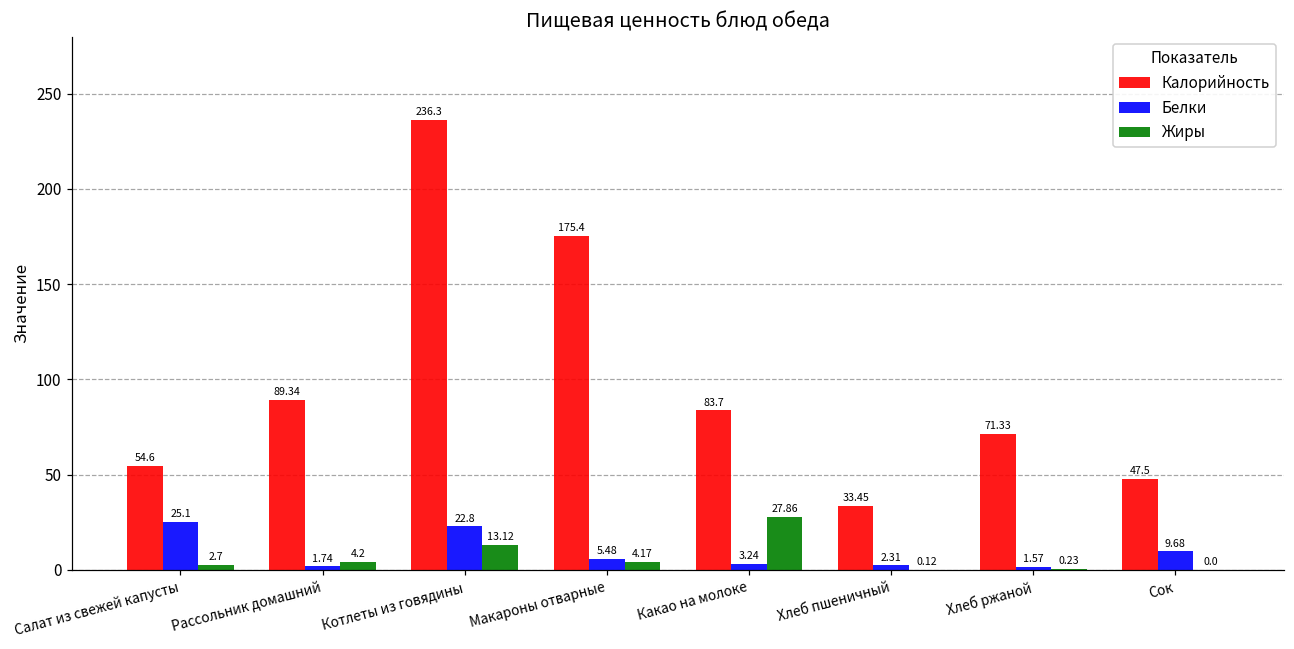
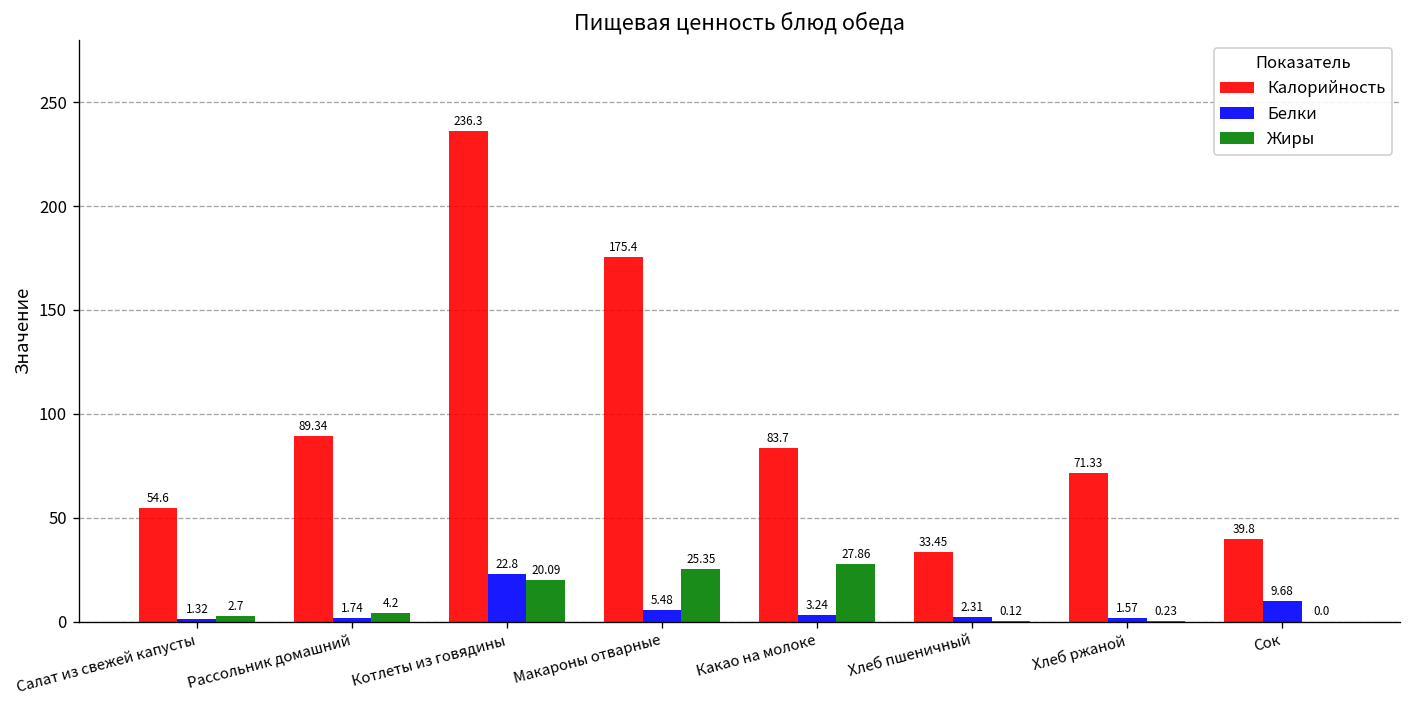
  {
    "Калорийность": {
      "Салат из свежей капусты": 54.6,
      "Рассольник домашний": 89.34,
      "Котлеты из говядины": 236.3,
      "Макароны отварные": 175.4,
      "Какао на молоке": 83.7,
      "Хлеб пшеничный": 33.45,
      "Хлеб ржаной": 71.33,
-     "Сок": 47.5
+     "Сок": 39.8
    },
    "Белки": {
-     "Салат из свежей капусты": 25.1,
+     "Салат из свежей капусты": 1.32,
      "Рассольник домашний": 1.74,
      "Котлеты из говядины": 22.8,
      "Макароны отварные": 5.48,
      "Какао на молоке": 3.24,
      "Хлеб пшеничный": 2.31,
      "Хлеб ржаной": 1.57,
      "Сок": 9.68
    },
    "Жиры": {
      "Салат из свежей капусты": 2.7,
      "Рассольник домашний": 4.2,
-     "Котлеты из говядины": 13.12,
-     "Макароны отварные": 4.17,
+     "Котлеты из говядины": 20.09,
+     "Макароны отварные": 25.35,
      "Какао на молоке": 27.86,
      "Хлеб пшеничный": 0.12,
      "Хлеб ржаной": 0.23,
      "Сок": 0.0
    }
  }
